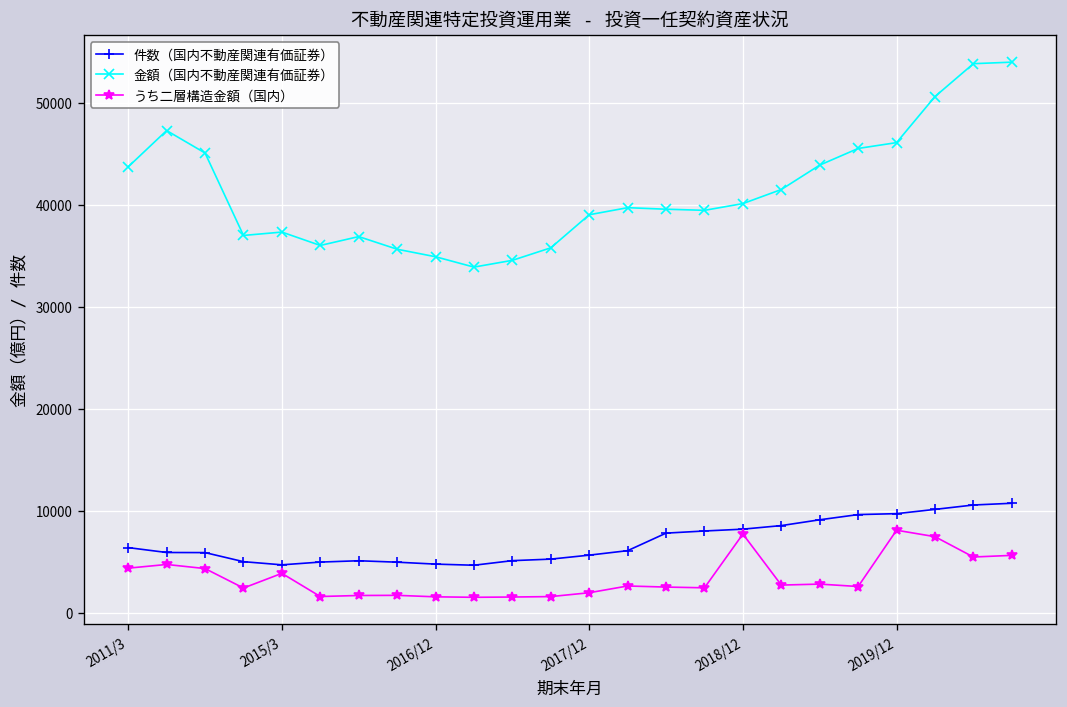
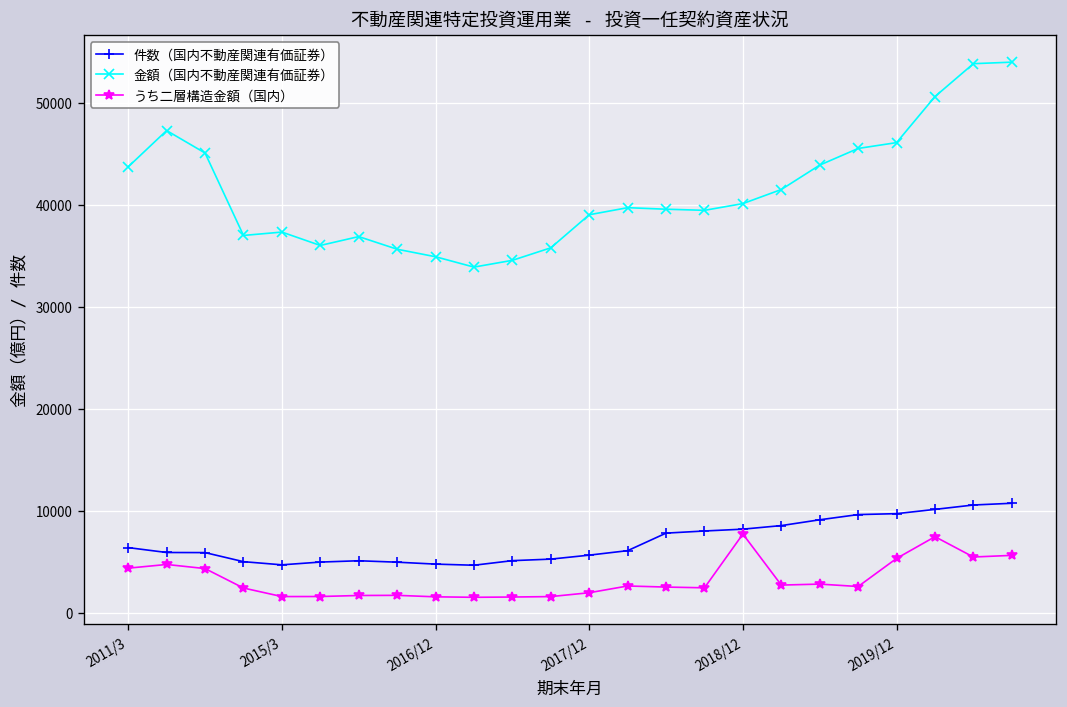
  {
    "件数（国内不動産関連有価証券）": {
      "2011/3": 6000,
      "2015/3": 5000,
      "2016/12": 5000,
      "2017/12": 6000,
      "2018/12": 8000,
      "2019/12": 10000
    },
    "金額（国内不動産関連有価証券）": {
      "2011/3": 44000,
      "2015/3": 37000,
      "2016/12": 35000,
      "2017/12": 39000,
      "2018/12": 40000,
      "2019/12": 46000
    },
    "うち二層構造金額（国内）": {
      "2011/3": 4000,
-     "2015/3": 4000,
+     "2015/3": 2000,
      "2016/12": 2000,
      "2017/12": 2000,
      "2018/12": 8000,
-     "2019/12": 8000
+     "2019/12": 5000
    }
  }
